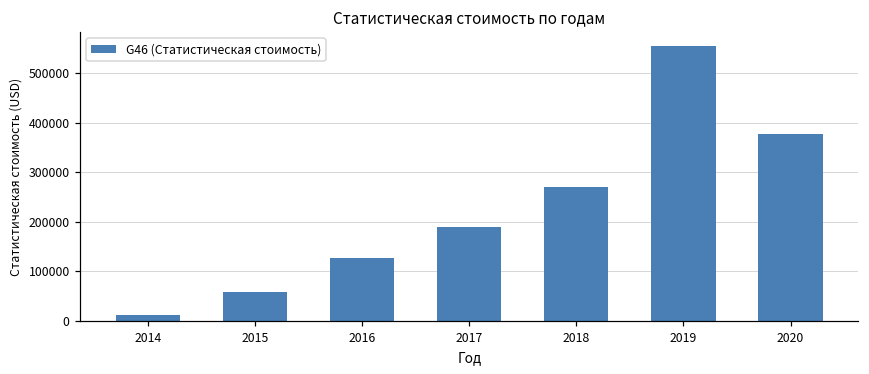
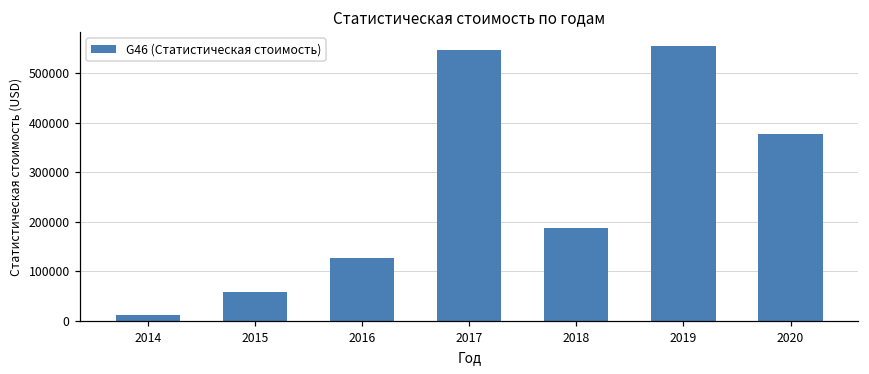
  {
    "2014": 10000,
    "2015": 60000,
    "2016": 130000,
-   "2017": 190000,
-   "2018": 270000,
+   "2017": 550000,
+   "2018": 190000,
    "2019": 550000,
    "2020": 380000
  }
